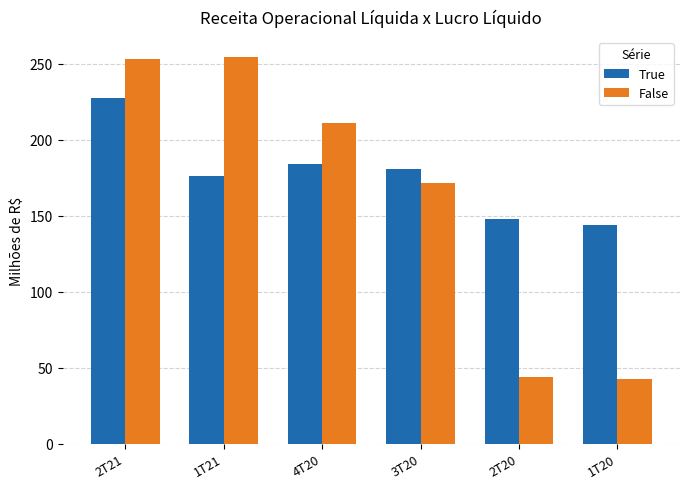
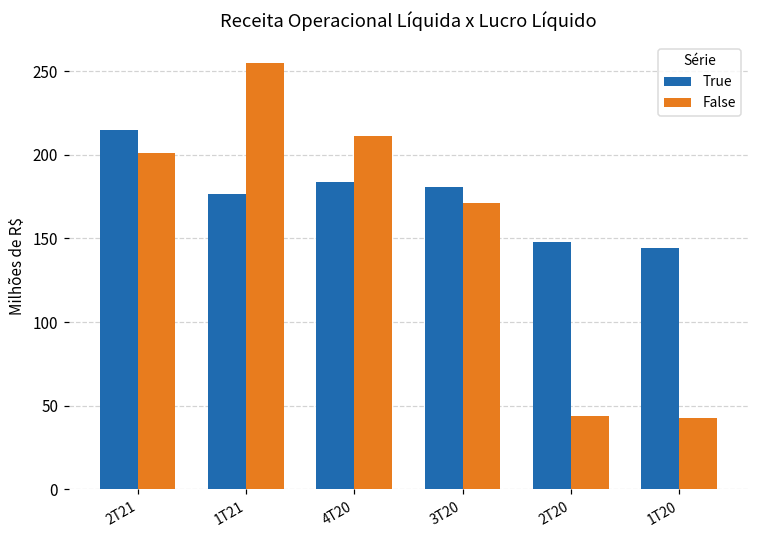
  {
    "True": {
-     "2T21": 228,
+     "2T21": 215,
      "1T21": 176,
      "4T20": 184,
      "3T20": 181,
      "2T20": 148,
      "1T20": 144
    },
    "False": {
-     "2T21": 253,
+     "2T21": 201,
      "1T21": 255,
      "4T20": 211,
      "3T20": 171,
      "2T20": 44,
      "1T20": 43
    }
  }
